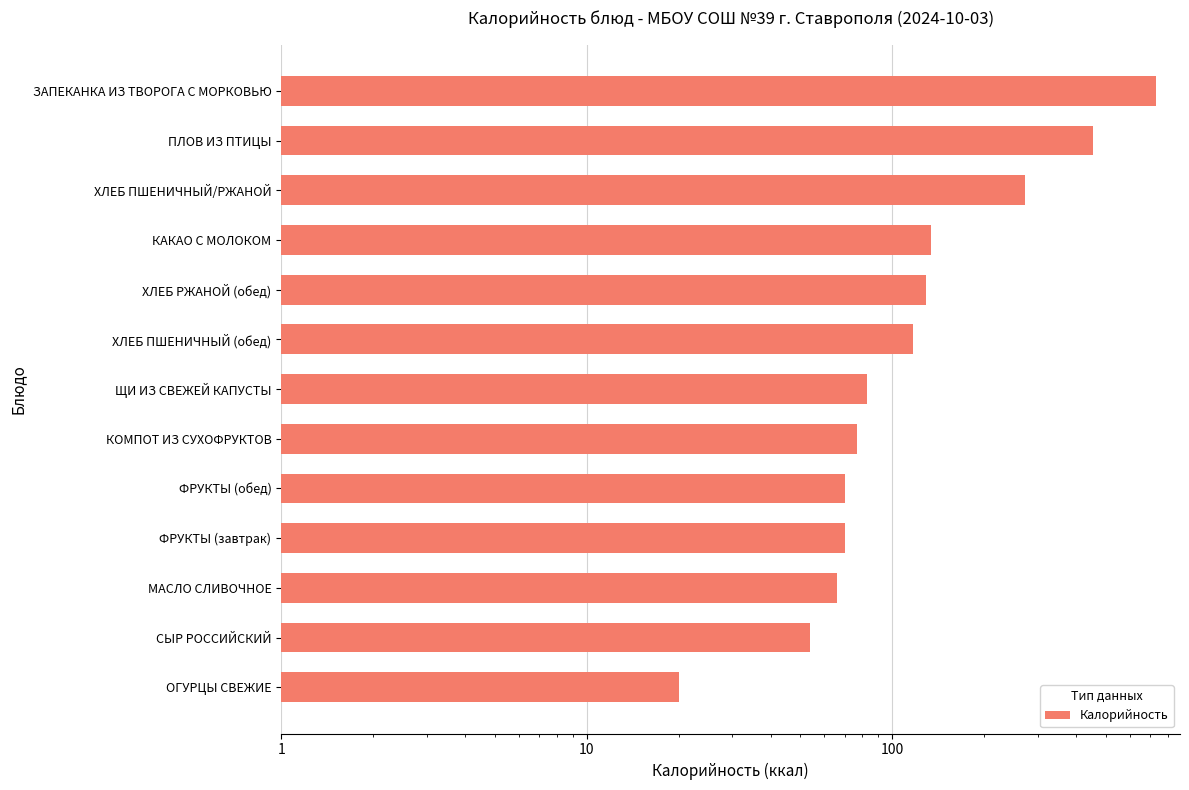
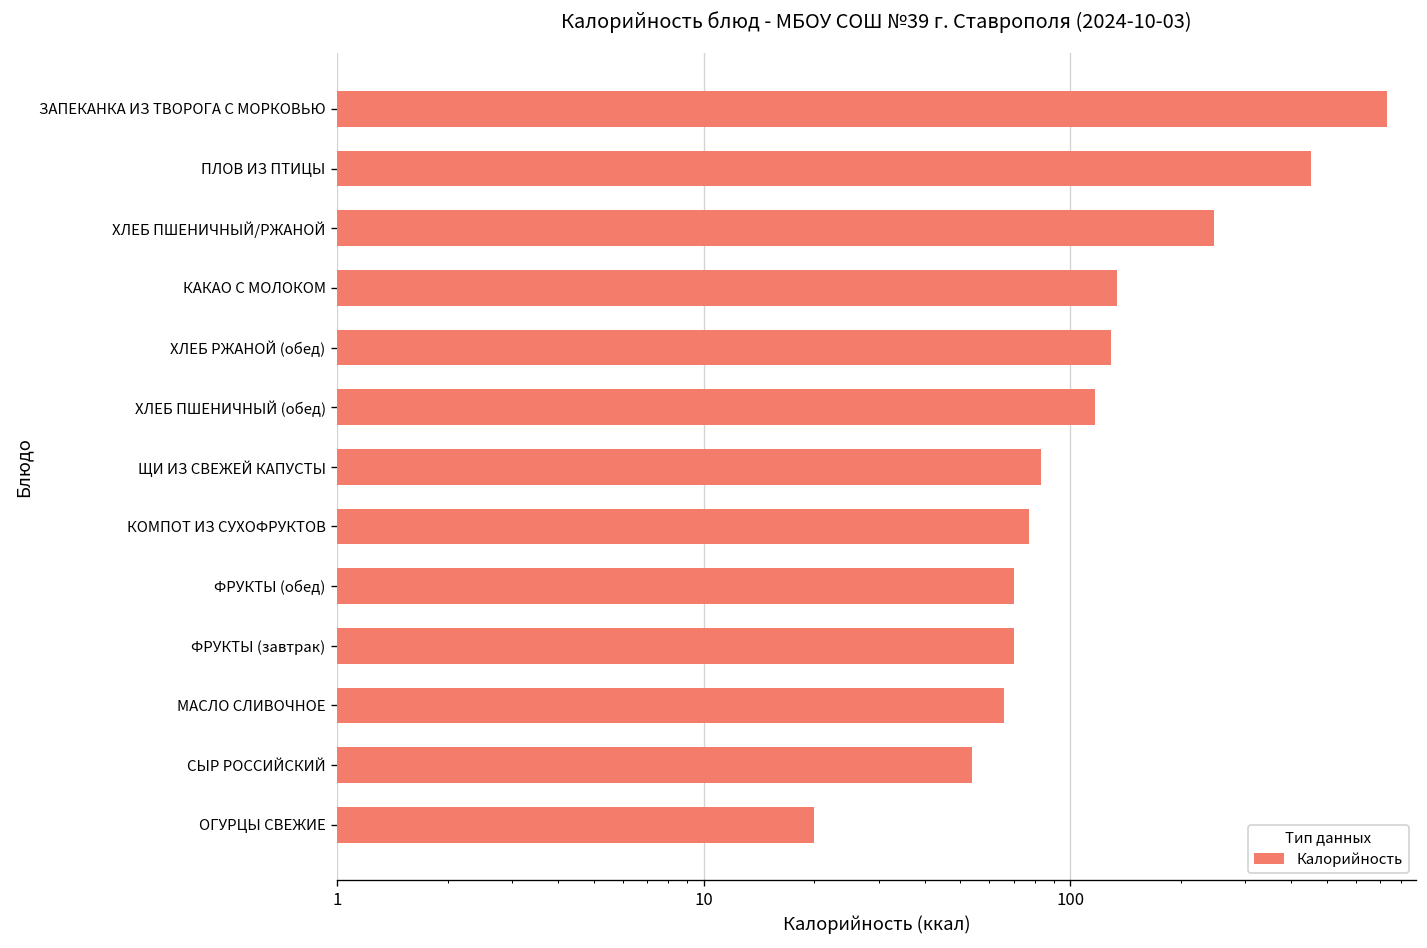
  {
    "ЗАПЕКАНКА ИЗ ТВОРОГА С МОРКОВЬЮ": 730,
    "ПЛОВ ИЗ ПТИЦЫ": 450,
-   "ХЛЕБ ПШЕНИЧНЫЙ/РЖАНОЙ": 270,
+   "ХЛЕБ ПШЕНИЧНЫЙ/РЖАНОЙ": 250,
    "КАКАО С МОЛОКОМ": 130,
    "ХЛЕБ РЖАНОЙ (обед)": 129,
    "ХЛЕБ ПШЕНИЧНЫЙ (обед)": 117,
    "ЩИ ИЗ СВЕЖЕЙ КАПУСТЫ": 83,
    "КОМПОТ ИЗ СУХОФРУКТОВ": 77,
    "ФРУКТЫ (обед)": 70,
    "ФРУКТЫ (завтрак)": 70,
    "МАСЛО СЛИВОЧНОЕ": 66,
    "СЫР РОССИЙСКИЙ": 54,
    "ОГУРЦЫ СВЕЖИЕ": 20
  }
